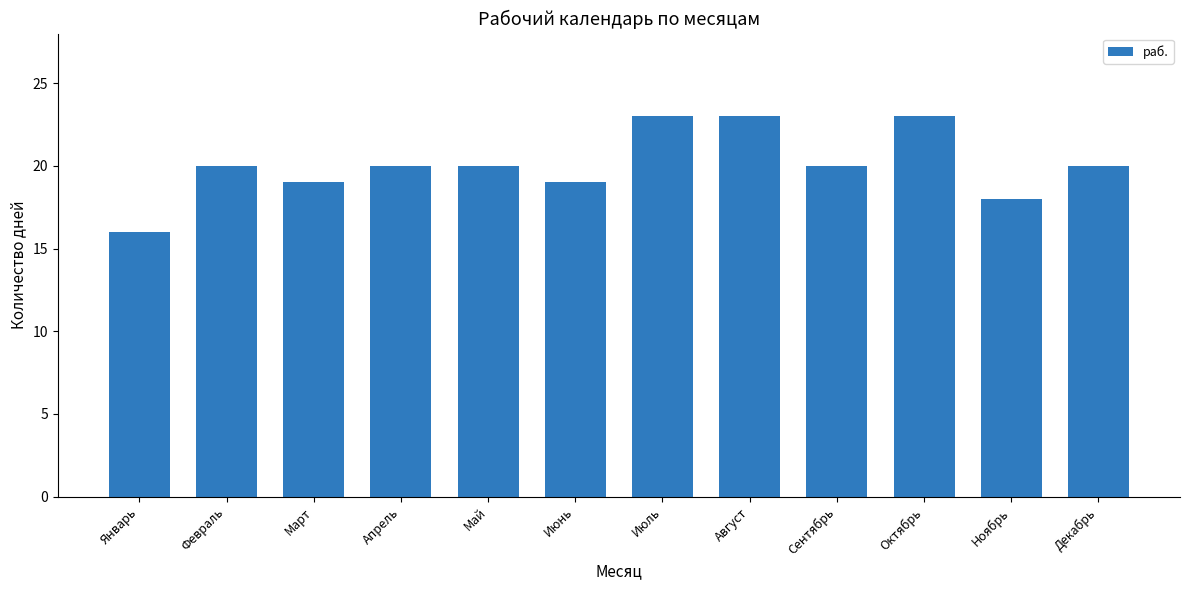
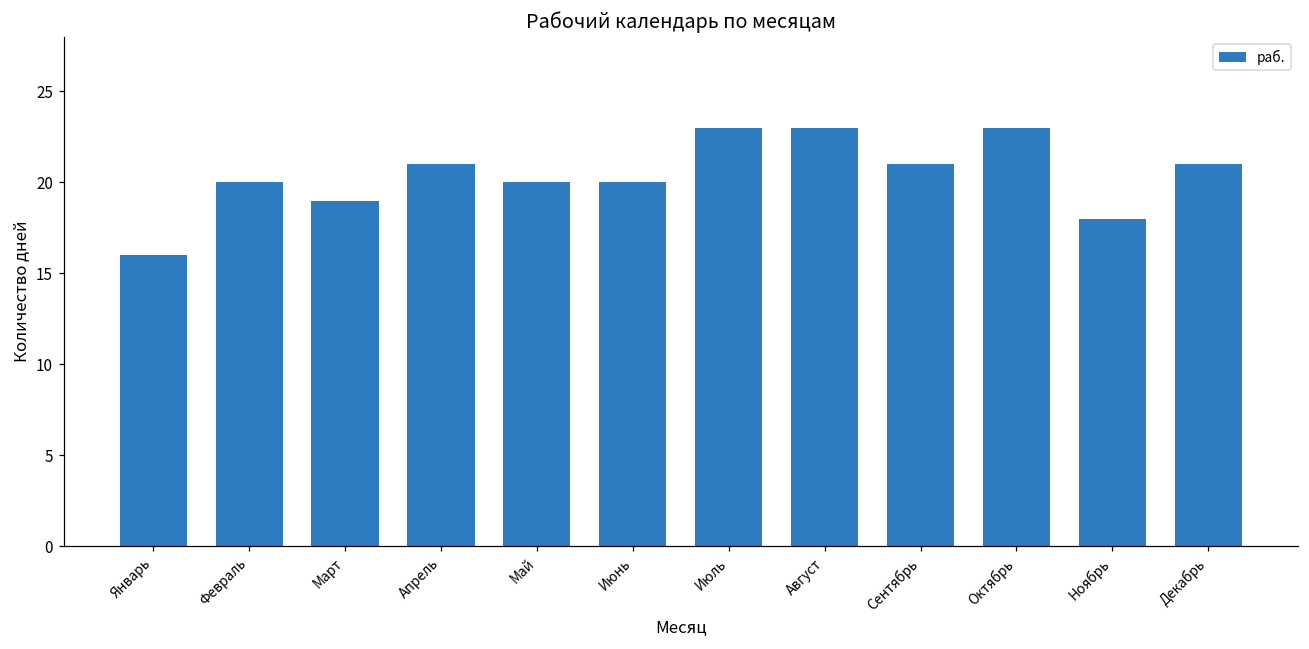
  {
    "Январь": 16,
    "Февраль": 20,
    "Март": 19,
-   "Апрель": 20,
+   "Апрель": 21,
    "Май": 20,
-   "Июнь": 19,
+   "Июнь": 20,
    "Июль": 23,
    "Август": 23,
-   "Сентябрь": 20,
+   "Сентябрь": 21,
    "Октябрь": 23,
    "Ноябрь": 18,
-   "Декабрь": 20
+   "Декабрь": 21
  }
